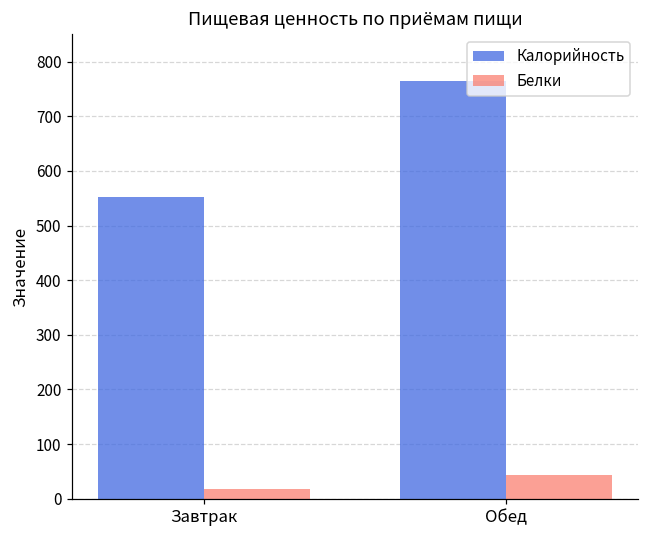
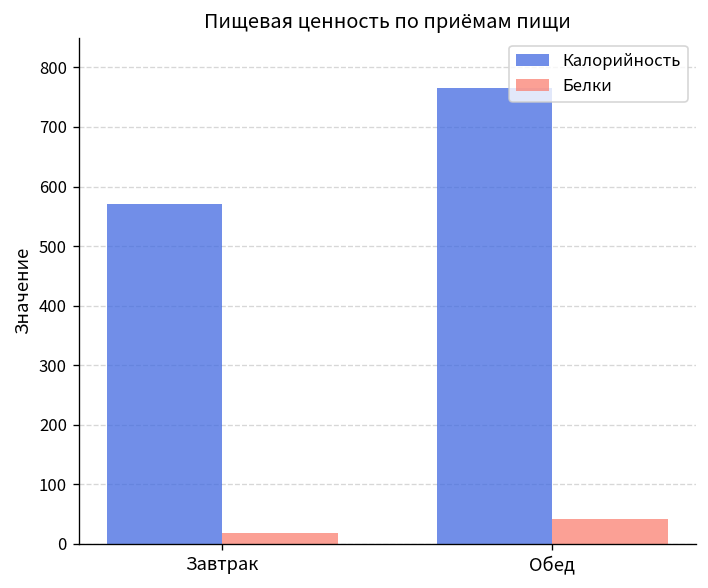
  {
    "Калорийность": {
-     "Завтрак": 550,
+     "Завтрак": 570,
      "Обед": 760
    },
    "Белки": {
      "Завтрак": 20,
      "Обед": 40
    }
  }
